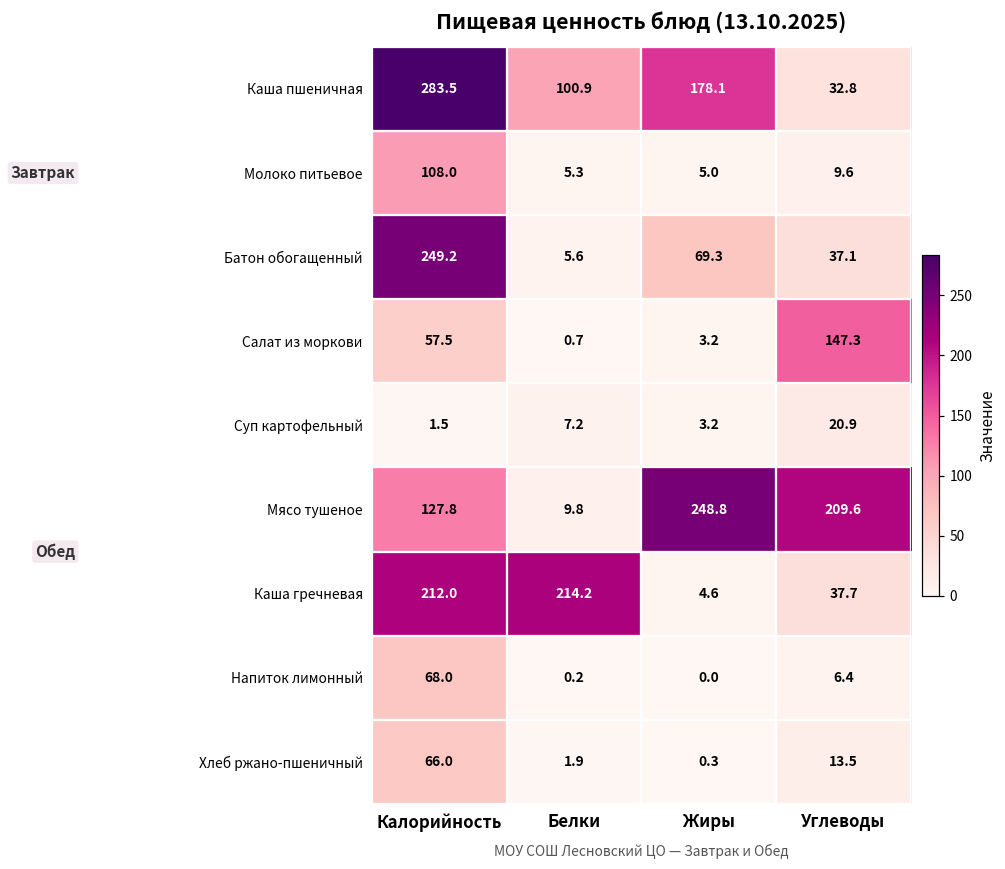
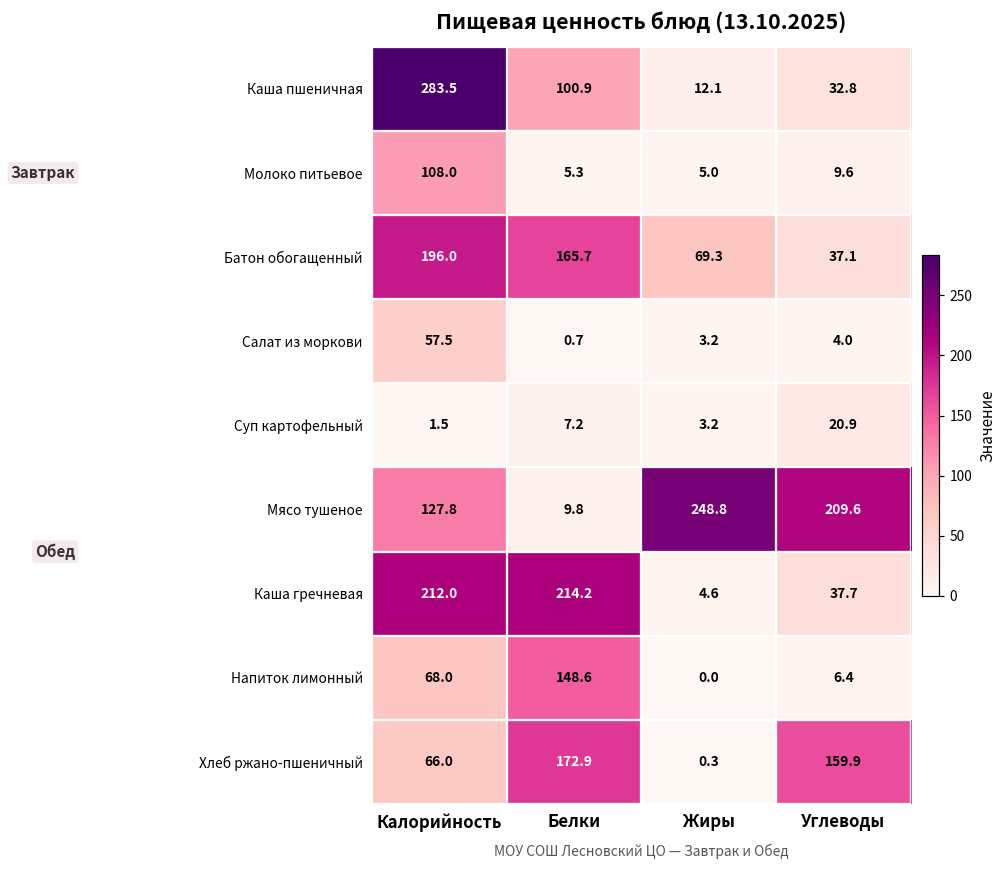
  {
    "Каша пшеничная": {
      "Калорийность": 283.5,
      "Белки": 100.9,
-     "Жиры": 178.1,
+     "Жиры": 12.1,
      "Углеводы": 32.8
    },
    "Молоко питьевое": {
      "Калорийность": 108.0,
      "Белки": 5.3,
      "Жиры": 5.0,
      "Углеводы": 9.6
    },
    "Батон обогащенный": {
-     "Калорийность": 249.2,
-     "Белки": 5.6,
+     "Калорийность": 196.0,
+     "Белки": 165.7,
      "Жиры": 69.3,
      "Углеводы": 37.1
    },
    "Салат из моркови": {
      "Калорийность": 57.5,
      "Белки": 0.7,
      "Жиры": 3.2,
-     "Углеводы": 147.3
+     "Углеводы": 4.0
    },
    "Суп картофельный": {
      "Калорийность": 1.5,
      "Белки": 7.2,
      "Жиры": 3.2,
      "Углеводы": 20.9
    },
    "Мясо тушеное": {
      "Калорийность": 127.8,
      "Белки": 9.8,
      "Жиры": 248.8,
      "Углеводы": 209.6
    },
    "Каша гречневая": {
      "Калорийность": 212.0,
      "Белки": 214.2,
      "Жиры": 4.6,
      "Углеводы": 37.7
    },
    "Напиток лимонный": {
      "Калорийность": 68.0,
-     "Белки": 0.2,
+     "Белки": 148.6,
      "Жиры": 0.0,
      "Углеводы": 6.4
    },
    "Хлеб ржано-пшеничный": {
      "Калорийность": 66.0,
-     "Белки": 1.9,
+     "Белки": 172.9,
      "Жиры": 0.3,
-     "Углеводы": 13.5
+     "Углеводы": 159.9
    }
  }
